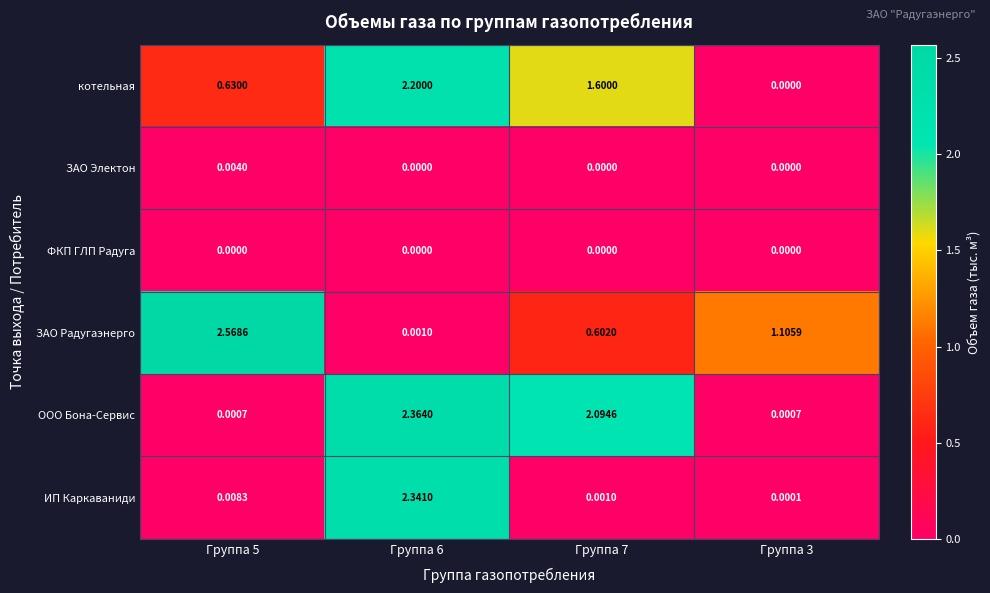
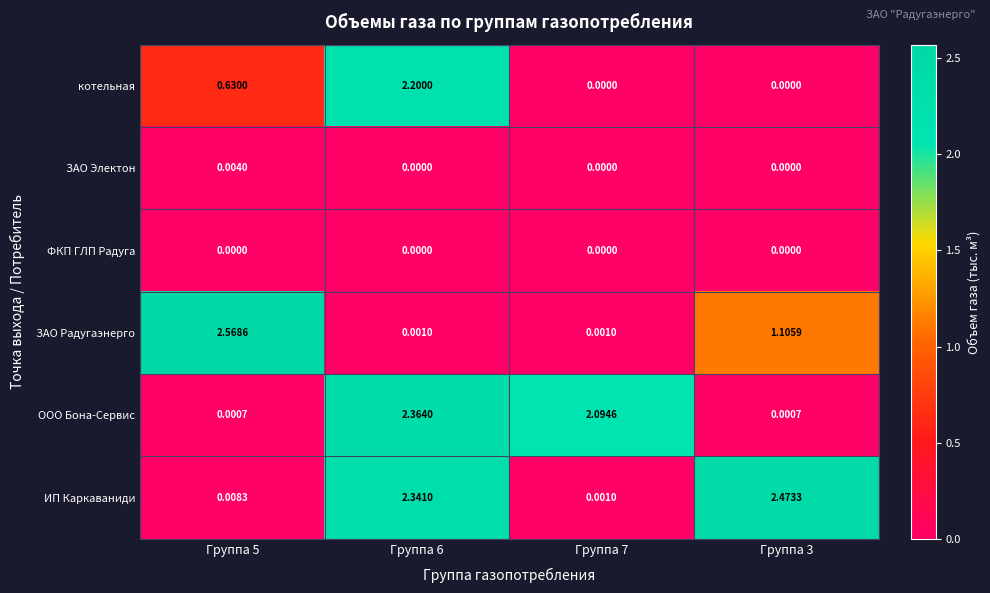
  {
    "котельная": {
      "Группа 5": 0.6300,
      "Группа 6": 2.2000,
-     "Группа 7": 1.6000,
+     "Группа 7": 0.0000,
      "Группа 3": 0.0000
    },
    "ЗАО Электон": {
      "Группа 5": 0.0040,
      "Группа 6": 0.0000,
      "Группа 7": 0.0000,
      "Группа 3": 0.0000
    },
    "ФКП ГЛП Радуга": {
      "Группа 5": 0.0000,
      "Группа 6": 0.0000,
      "Группа 7": 0.0000,
      "Группа 3": 0.0000
    },
    "ЗАО Радугаэнерго": {
      "Группа 5": 2.5686,
      "Группа 6": 0.0010,
-     "Группа 7": 0.6020,
+     "Группа 7": 0.0010,
      "Группа 3": 1.1059
    },
    "ООО Бона-Сервис": {
      "Группа 5": 0.0007,
      "Группа 6": 2.3640,
      "Группа 7": 2.0946,
      "Группа 3": 0.0007
    },
    "ИП Каркаваниди": {
      "Группа 5": 0.0083,
      "Группа 6": 2.3410,
      "Группа 7": 0.0010,
-     "Группа 3": 0.0001
+     "Группа 3": 2.4733
    }
  }
